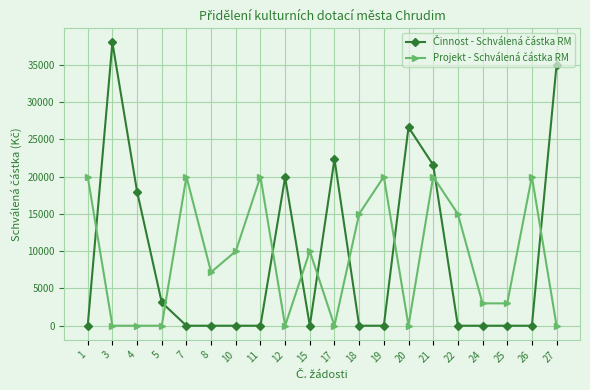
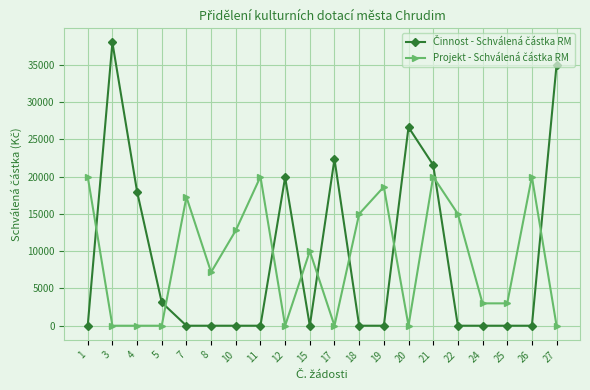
  {
    "Činnost - Schválená částka RM": {
      "1": 0,
      "3": 38000,
      "4": 18000,
      "5": 3000,
      "7": 0,
      "8": 0,
      "10": 0,
      "11": 0,
      "12": 20000,
      "15": 0,
      "17": 22000,
      "18": 0,
      "19": 0,
      "20": 27000,
      "21": 22000,
      "22": 0,
      "24": 0,
      "25": 0,
      "26": 0
    },
    "Projekt - Schválená částka RM": {
      "1": 20000,
      "3": 0,
      "4": 0,
      "5": 0,
-     "7": 20000,
+     "7": 17000,
      "8": 7000,
-     "10": 10000,
+     "10": 13000,
      "11": 20000,
      "12": 0,
      "15": 10000,
      "17": 0,
      "18": 15000,
-     "19": 20000,
+     "19": 19000,
      "20": 0,
      "21": 20000,
      "22": 15000,
      "24": 3000,
      "25": 3000,
      "26": 20000,
      "27": 0
    }
  }
